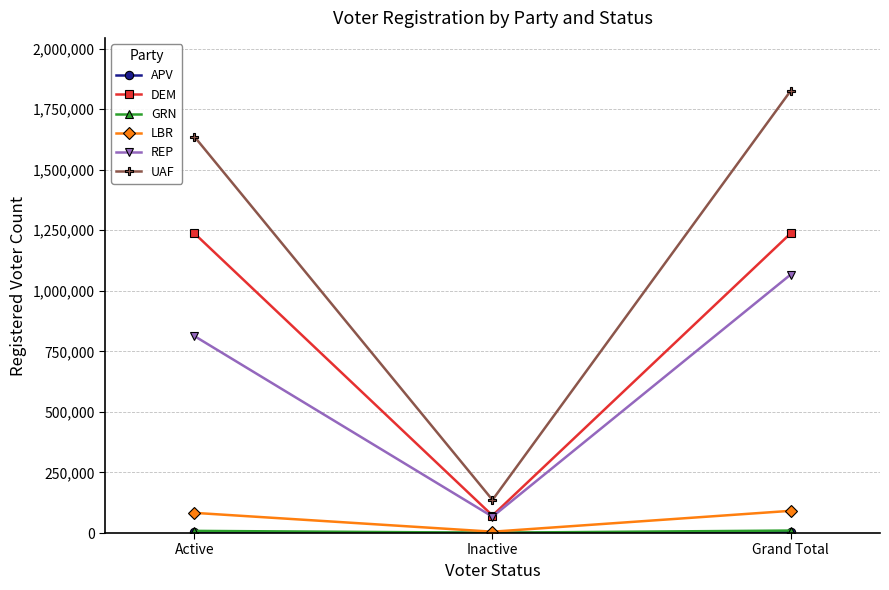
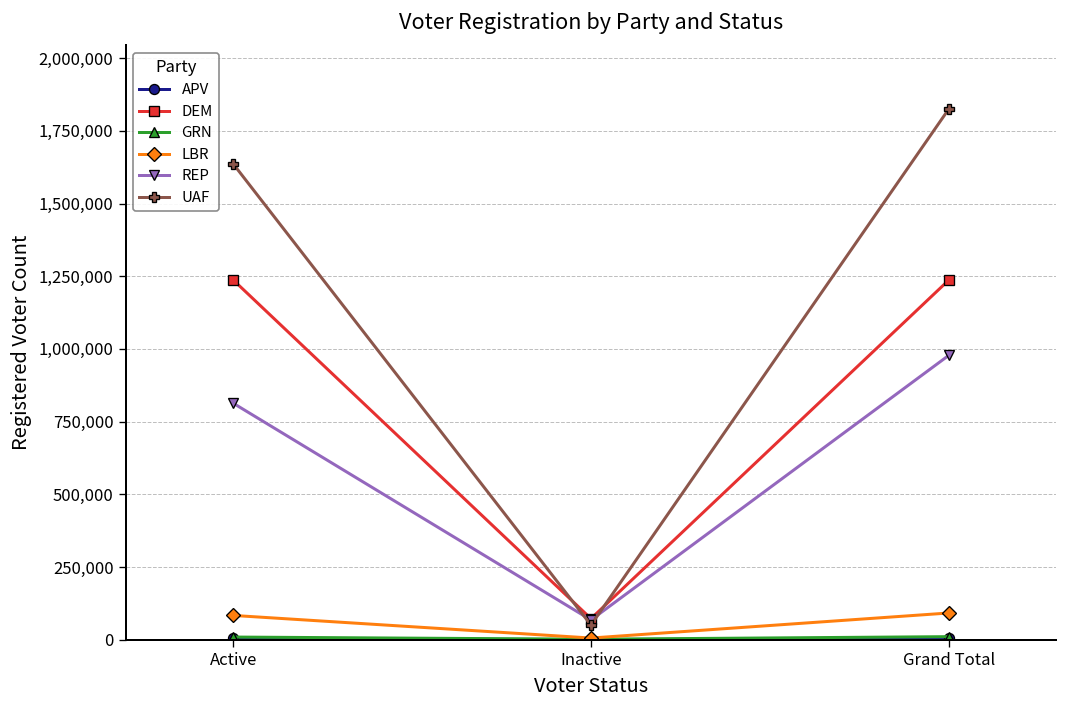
  {
    "DEM": {
      "Active": "1,240,000",
      "Grand Total": "1,240,000"
    },
    "LBR": {
      "Active": "80,000",
      "Grand Total": "90,000"
    },
    "REP": {
      "Active": "810,000",
-     "Grand Total": "1,070,000"
+     "Grand Total": "980,000"
    },
    "UAF": {
      "Active": "1,640,000",
-     "Inactive": "140,000",
+     "Inactive": "50,000",
      "Grand Total": "1,820,000"
    }
  }
